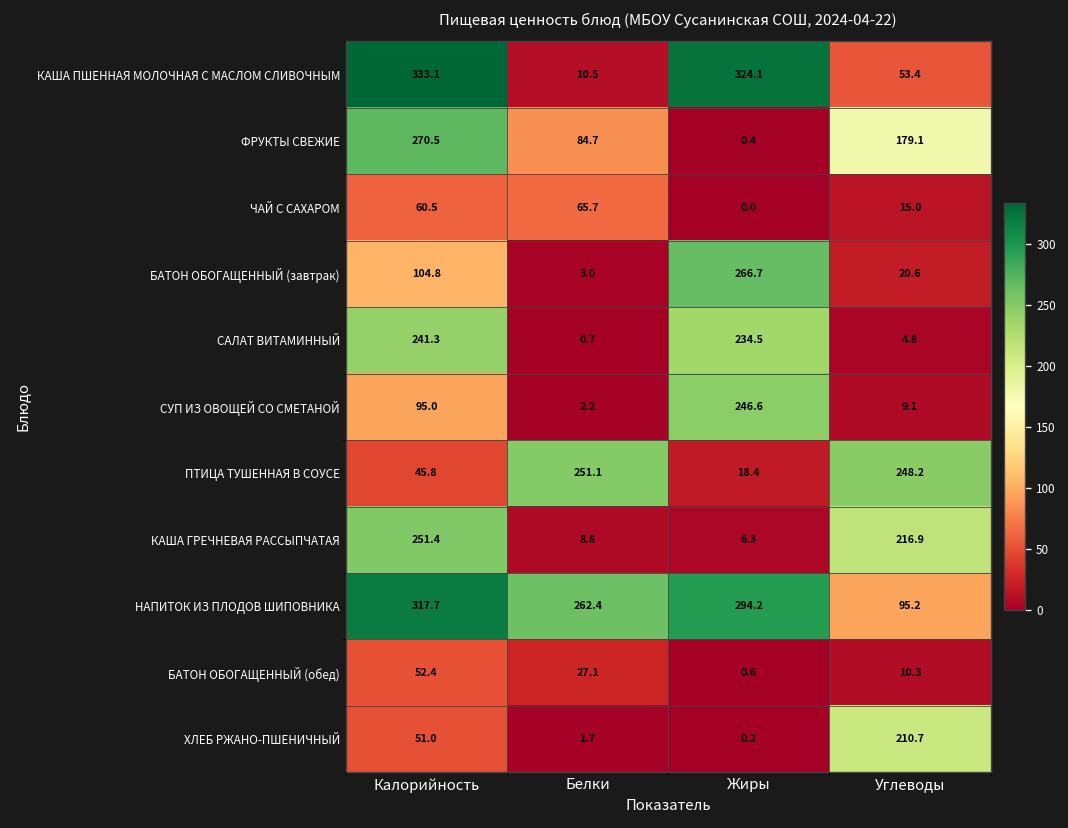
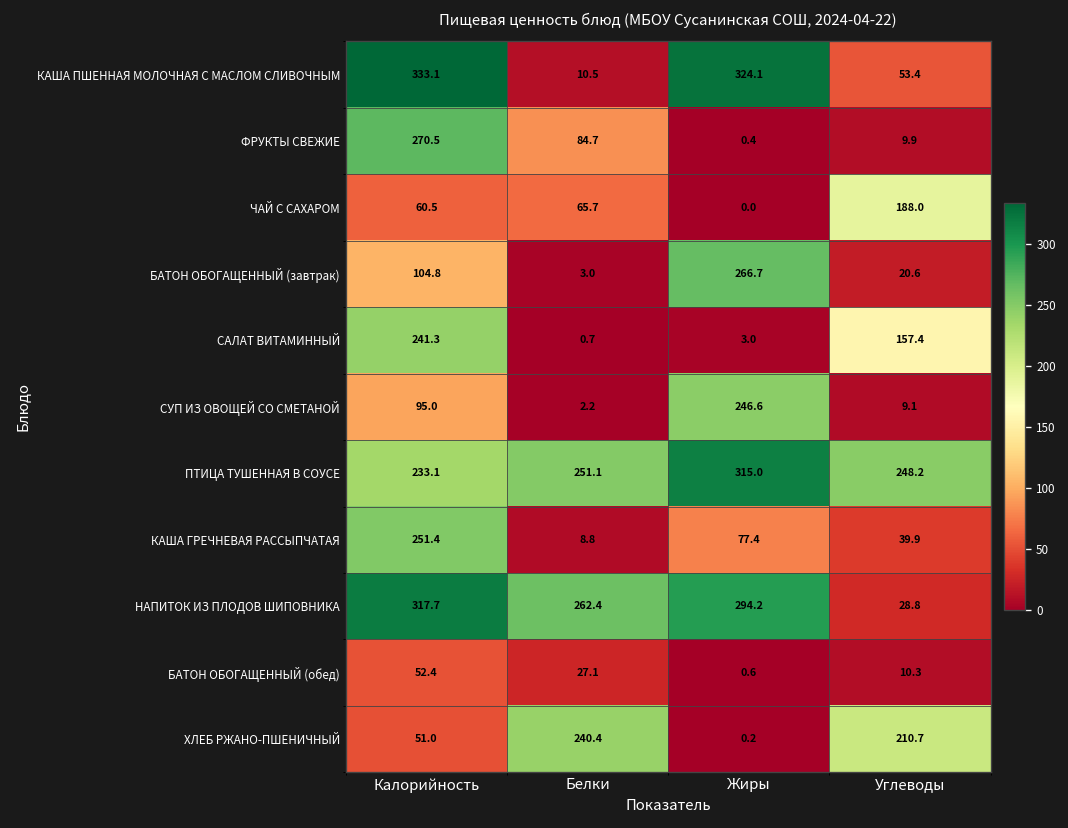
  {
    "КАША ПШЕННАЯ МОЛОЧНАЯ С МАСЛОМ СЛИВОЧНЫМ": {
      "Калорийность": 333.1,
      "Белки": 10.5,
      "Жиры": 324.1,
      "Углеводы": 53.4
    },
    "ФРУКТЫ СВЕЖИЕ": {
      "Калорийность": 270.5,
      "Белки": 84.7,
      "Жиры": 0.4,
-     "Углеводы": 179.1
+     "Углеводы": 9.9
    },
    "ЧАЙ С САХАРОМ": {
      "Калорийность": 60.5,
      "Белки": 65.7,
      "Жиры": 0.0,
-     "Углеводы": 15.0
+     "Углеводы": 188.0
    },
    "БАТОН ОБОГАЩЕННЫЙ (завтрак)": {
      "Калорийность": 104.8,
      "Белки": 3.0,
      "Жиры": 266.7,
      "Углеводы": 20.6
    },
    "САЛАТ ВИТАМИННЫЙ": {
      "Калорийность": 241.3,
      "Белки": 0.7,
-     "Жиры": 234.5,
-     "Углеводы": 4.8
+     "Жиры": 3.0,
+     "Углеводы": 157.4
    },
    "СУП ИЗ ОВОЩЕЙ СО СМЕТАНОЙ": {
      "Калорийность": 95.0,
      "Белки": 2.2,
      "Жиры": 246.6,
      "Углеводы": 9.1
    },
    "ПТИЦА ТУШЕННАЯ В СОУСЕ": {
-     "Калорийность": 45.8,
+     "Калорийность": 233.1,
      "Белки": 251.1,
-     "Жиры": 18.4,
+     "Жиры": 315.0,
      "Углеводы": 248.2
    },
    "КАША ГРЕЧНЕВАЯ РАССЫПЧАТАЯ": {
      "Калорийность": 251.4,
      "Белки": 8.8,
-     "Жиры": 6.3,
-     "Углеводы": 216.9
+     "Жиры": 77.4,
+     "Углеводы": 39.9
    },
    "НАПИТОК ИЗ ПЛОДОВ ШИПОВНИКА": {
      "Калорийность": 317.7,
      "Белки": 262.4,
      "Жиры": 294.2,
-     "Углеводы": 95.2
+     "Углеводы": 28.8
    },
    "БАТОН ОБОГАЩЕННЫЙ (обед)": {
      "Калорийность": 52.4,
      "Белки": 27.1,
      "Жиры": 0.6,
      "Углеводы": 10.3
    },
    "ХЛЕБ РЖАНО-ПШЕНИЧНЫЙ": {
      "Калорийность": 51.0,
-     "Белки": 1.7,
+     "Белки": 240.4,
      "Жиры": 0.2,
      "Углеводы": 210.7
    }
  }
